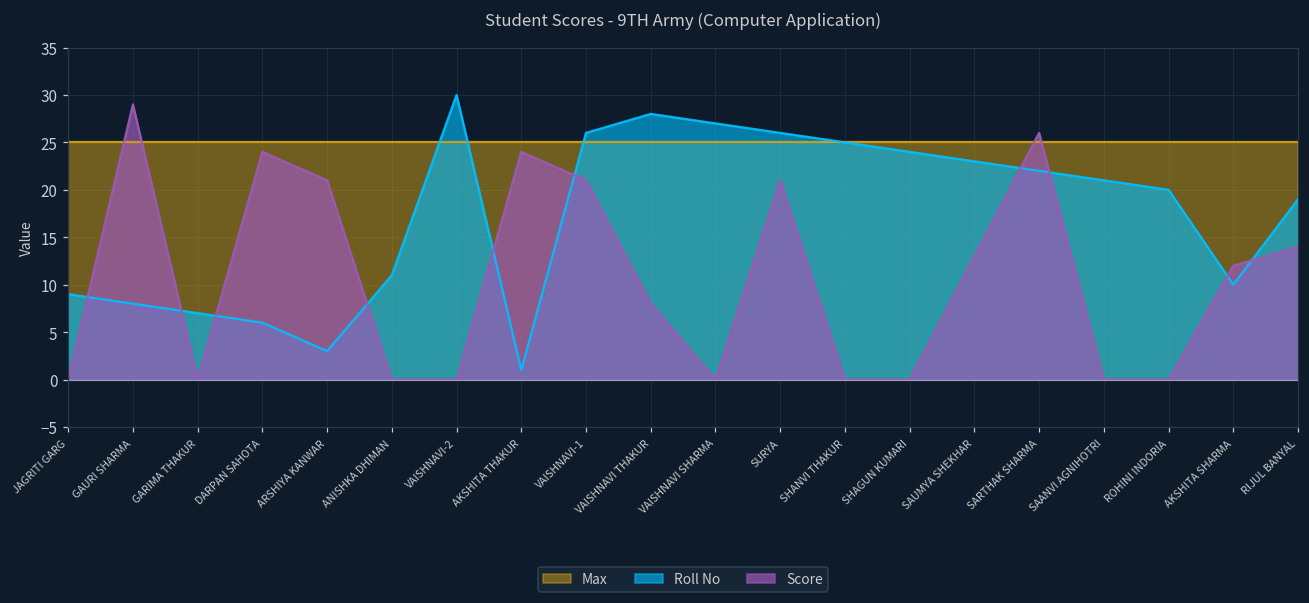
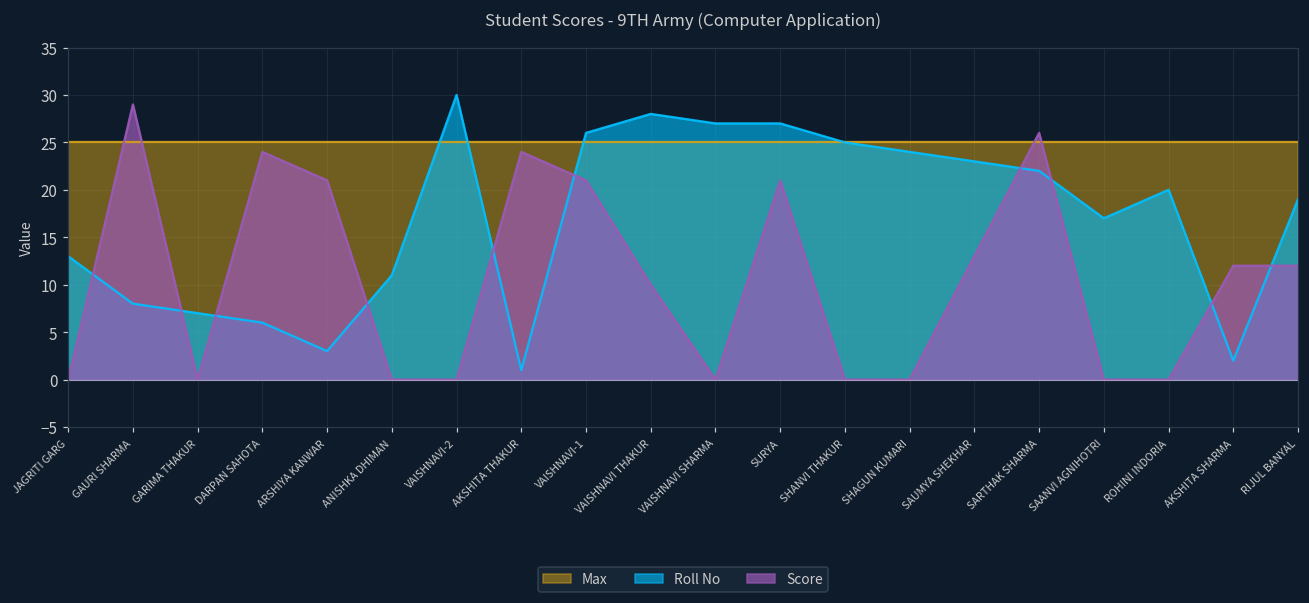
  {
    "Max": {
      "JAGRITI GARG": 25,
      "GAURI SHARMA": 25,
      "GARIMA THAKUR": 25,
      "DARPAN SAHOTA": 25,
      "ARSHIYA KANWAR": 25,
      "ANISHKA DHIMAN": 25,
      "VAISHNAVI-2": 25,
      "AKSHITA THAKUR": 25,
      "VAISHNAVI-1": 25,
      "VAISHNAVI THAKUR": 25,
      "VAISHNAVI SHARMA": 25,
      "SURYA": 25,
      "SHAGUN KUMARI": 25,
      "SAUMYA SHEKHAR": 25,
      "SARTHAK SHARMA": 25,
      "SAANVI AGNIHOTRI": 25,
      "ROHINI INDORIA": 25,
      "AKSHITA SHARMA": 25,
      "RIJUL BANYAL": 25
    },
    "Roll No": {
-     "JAGRITI GARG": 9,
+     "JAGRITI GARG": 13,
      "GAURI SHARMA": 8,
      "GARIMA THAKUR": 7,
      "DARPAN SAHOTA": 6,
      "ARSHIYA KANWAR": 3,
      "ANISHKA DHIMAN": 11,
      "VAISHNAVI-2": 30,
      "AKSHITA THAKUR": 1,
      "VAISHNAVI-1": 26,
      "VAISHNAVI THAKUR": 28,
      "VAISHNAVI SHARMA": 27,
-     "SURYA": 26,
+     "SURYA": 27,
      "SHAGUN KUMARI": 24,
      "SAUMYA SHEKHAR": 23,
      "SARTHAK SHARMA": 22,
-     "SAANVI AGNIHOTRI": 21,
+     "SAANVI AGNIHOTRI": 17,
      "ROHINI INDORIA": 20,
-     "AKSHITA SHARMA": 10,
+     "AKSHITA SHARMA": 2,
      "RIJUL BANYAL": 19
    },
    "Score": {
      "JAGRITI GARG": 0,
      "GAURI SHARMA": 29,
      "GARIMA THAKUR": 0,
      "DARPAN SAHOTA": 24,
      "ARSHIYA KANWAR": 21,
      "ANISHKA DHIMAN": 0,
      "VAISHNAVI-2": 0,
      "AKSHITA THAKUR": 24,
      "VAISHNAVI-1": 21,
-     "VAISHNAVI THAKUR": 8,
+     "VAISHNAVI THAKUR": 10,
      "VAISHNAVI SHARMA": 0,
      "SURYA": 21,
      "SHANVI THAKUR": 0,
      "SHAGUN KUMARI": 0,
      "SAUMYA SHEKHAR": 13,
      "SARTHAK SHARMA": 26,
      "SAANVI AGNIHOTRI": 0,
      "ROHINI INDORIA": 0,
      "AKSHITA SHARMA": 12,
-     "RIJUL BANYAL": 14
+     "RIJUL BANYAL": 12
    }
  }
